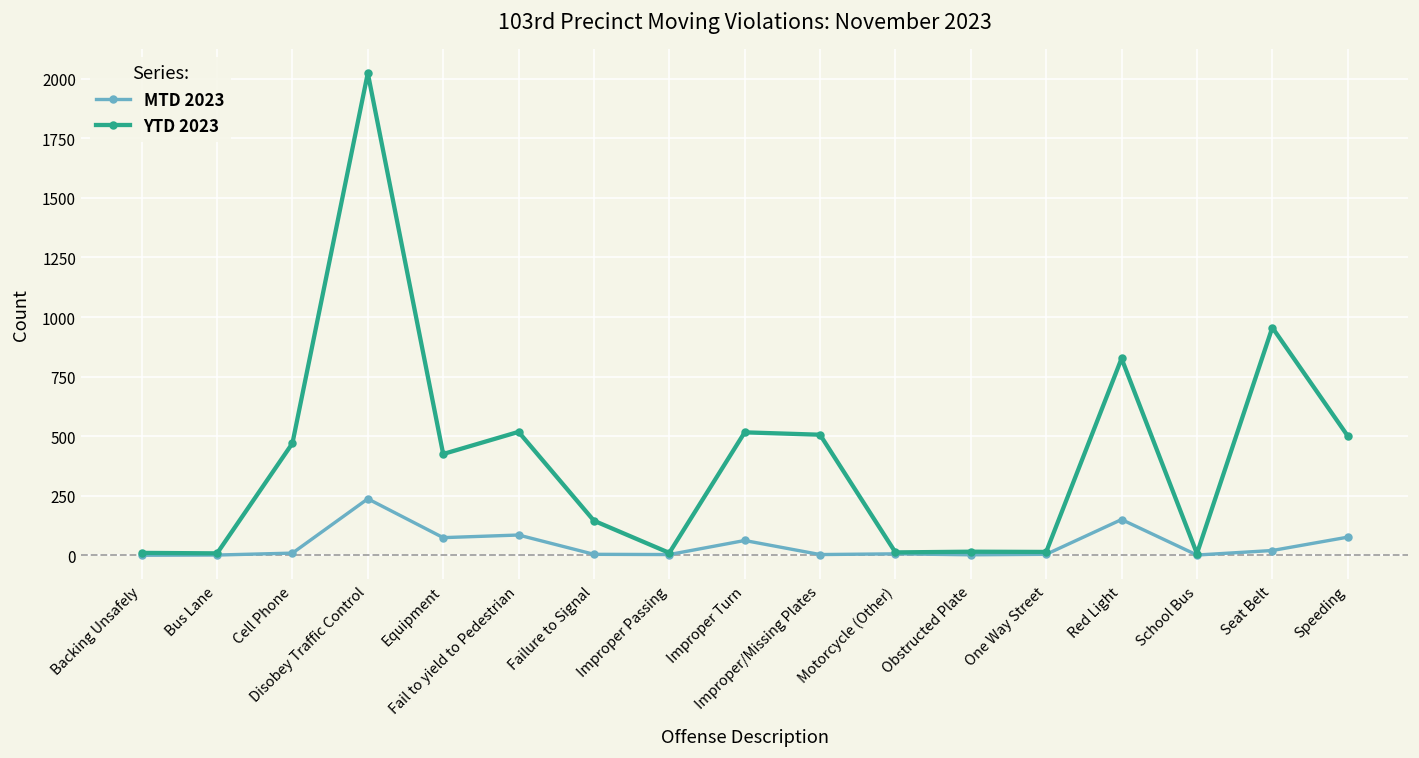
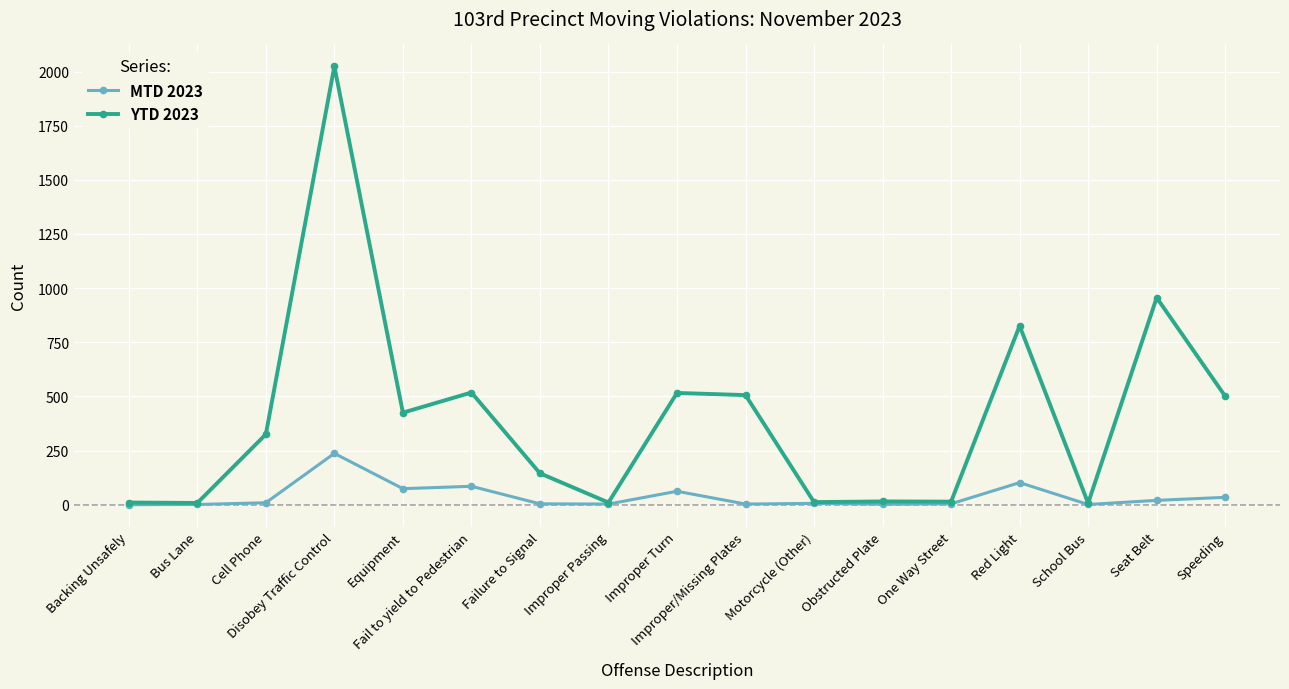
  {
    "MTD 2023": {
      "Cell Phone": 10,
      "Disobey Traffic Control": 240,
      "Equipment": 70,
      "Fail to yield to Pedestrian": 90,
      "Failure to Signal": 0,
      "Improper Turn": 60,
      "Improper/Missing Plates": 0,
      "Obstructed Plate": 0,
-     "Red Light": 150,
+     "Red Light": 100,
      "Seat Belt": 20,
-     "Speeding": 80
+     "Speeding": 30
    },
    "YTD 2023": {
-     "Cell Phone": 470,
+     "Cell Phone": 330,
      "Disobey Traffic Control": 2020,
      "Equipment": 430,
      "Fail to yield to Pedestrian": 520,
      "Failure to Signal": 150,
      "Improper Turn": 520,
      "Improper/Missing Plates": 510,
      "Obstructed Plate": 20,
      "Red Light": 830,
      "Seat Belt": 960,
      "Speeding": 500
    }
  }
